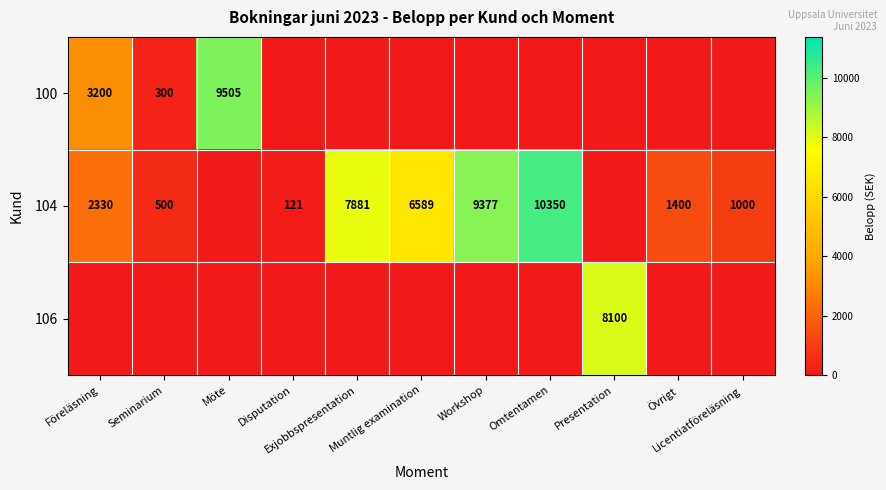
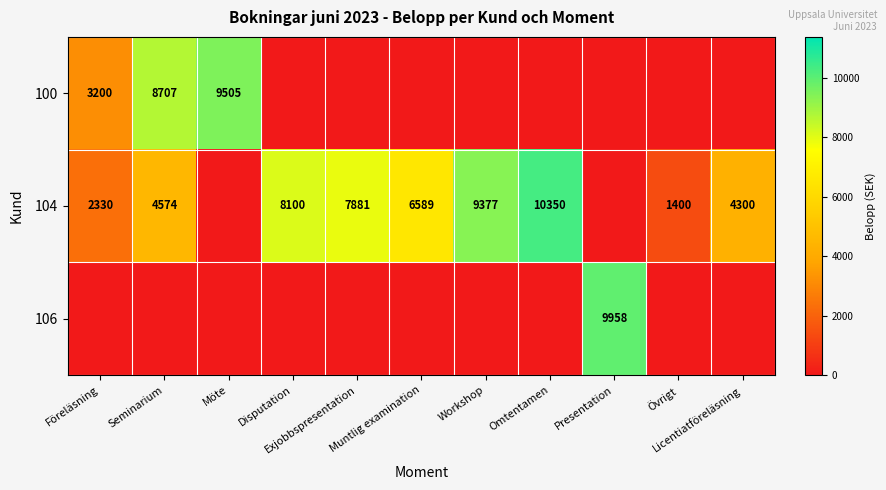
  {
    "100": {
      "Föreläsning": 3200,
-     "Seminarium": 300,
+     "Seminarium": 8707,
      "Möte": 9505
    },
    "104": {
      "Föreläsning": 2330,
-     "Seminarium": 500,
-     "Disputation": 121,
+     "Seminarium": 4574,
+     "Disputation": 8100,
      "Exjobbspresentation": 7881,
      "Muntlig examination": 6589,
      "Workshop": 9377,
      "Omtentamen": 10350,
      "Övrigt": 1400,
-     "Licentiatföreläsning": 1000
+     "Licentiatföreläsning": 4300
    },
    "106": {
-     "Presentation": 8100
+     "Presentation": 9958
    }
  }
